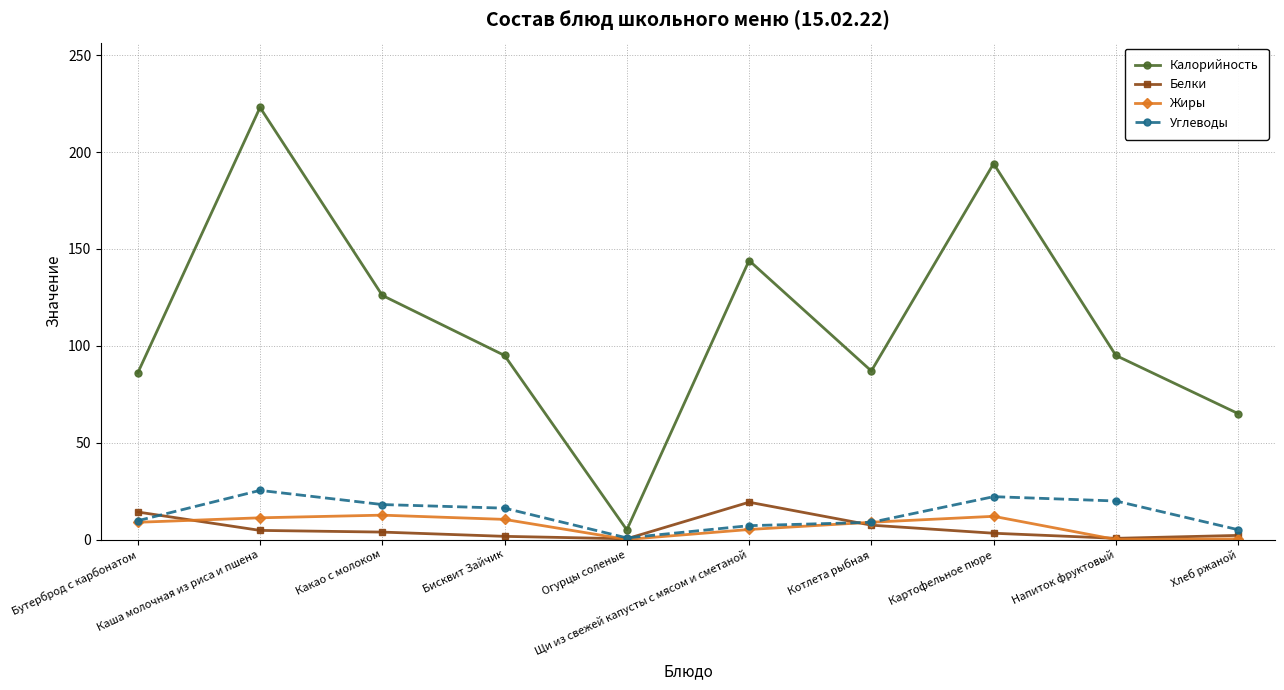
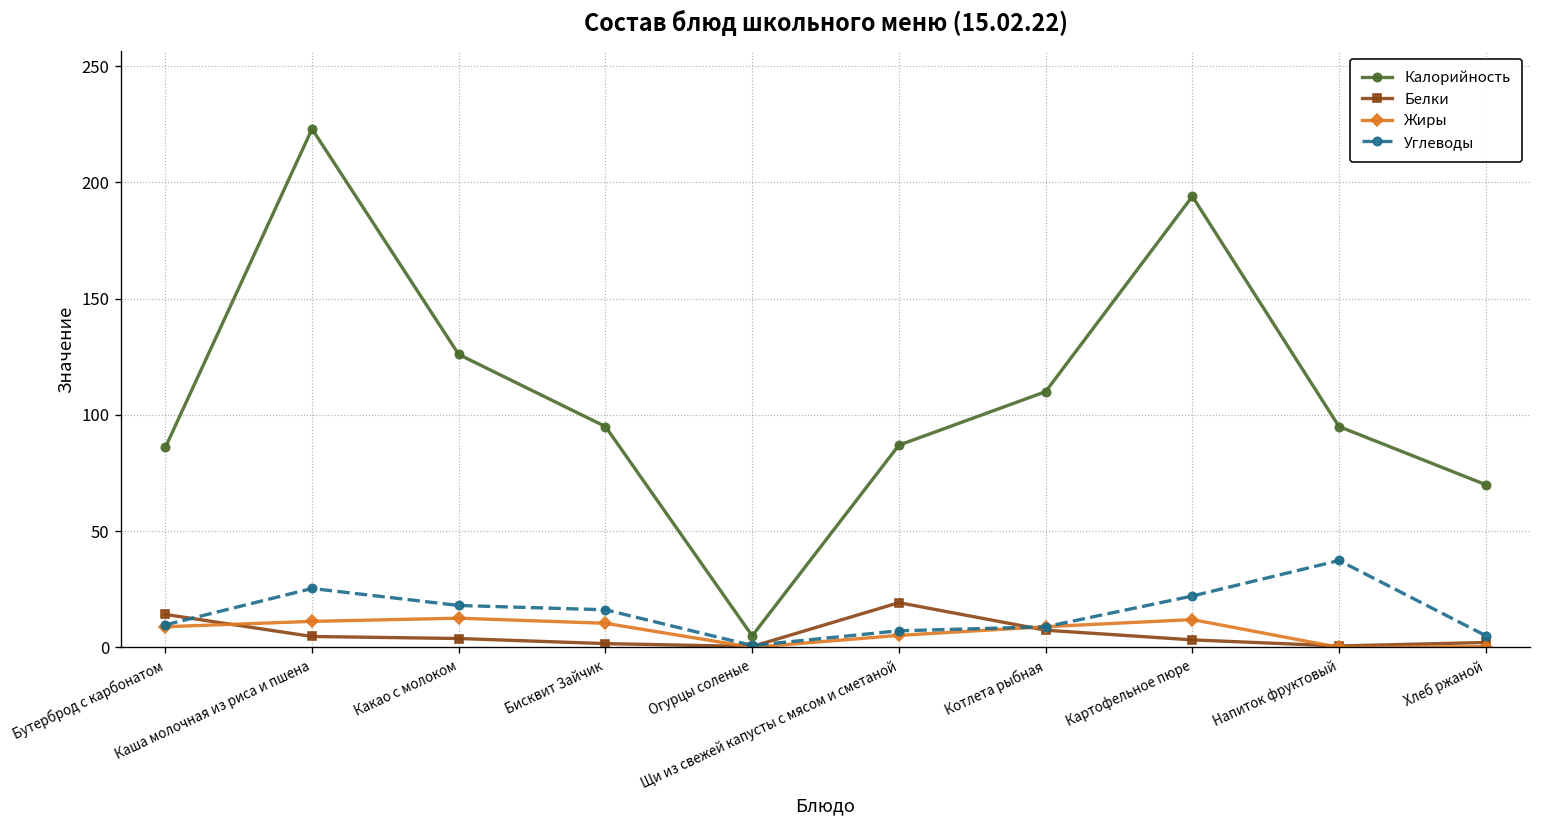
  {
    "Калорийность": {
      "Бутерброд с карбонатом": 86,
      "Каша молочная из риса и пшена": 223,
      "Какао с молоком": 126,
      "Бисквит Зайчик": 95,
      "Огурцы соленые": 5,
-     "Щи из свежей капусты с мясом и сметаной": 144,
-     "Котлета рыбная": 87,
+     "Щи из свежей капусты с мясом и сметаной": 87,
+     "Котлета рыбная": 110,
      "Картофельное пюре": 194,
      "Напиток фруктовый": 95,
-     "Хлеб ржаной": 65
+     "Хлеб ржаной": 70
    },
    "Белки": {
      "Бутерброд с карбонатом": 14,
      "Каша молочная из риса и пшена": 5,
      "Какао с молоком": 4,
      "Бисквит Зайчик": 2,
      "Щи из свежей капусты с мясом и сметаной": 19,
      "Котлета рыбная": 7,
      "Картофельное пюре": 3,
      "Хлеб ржаной": 2
    },
    "Жиры": {
      "Каша молочная из риса и пшена": 11,
      "Какао с молоком": 13,
      "Бисквит Зайчик": 10,
      "Щи из свежей капусты с мясом и сметаной": 5,
      "Картофельное пюре": 12,
      "Хлеб ржаной": 0
    },
    "Углеводы": {
      "Каша молочная из риса и пшена": 25,
      "Какао с молоком": 18,
      "Бисквит Зайчик": 16,
      "Щи из свежей капусты с мясом и сметаной": 7,
      "Картофельное пюре": 22,
-     "Напиток фруктовый": 20,
+     "Напиток фруктовый": 37,
      "Хлеб ржаной": 5
    }
  }
